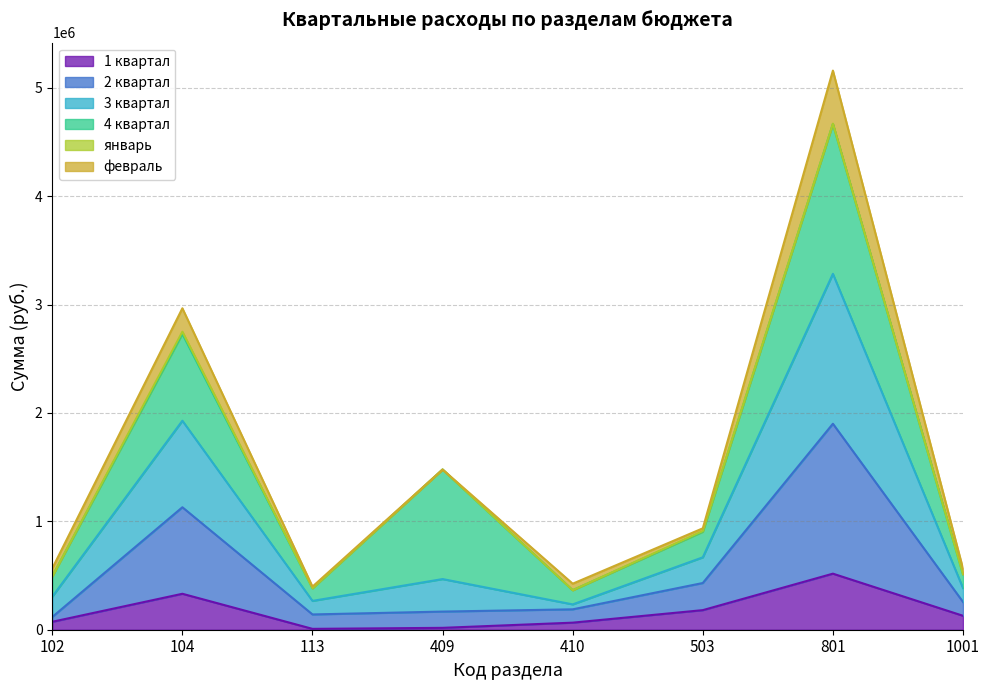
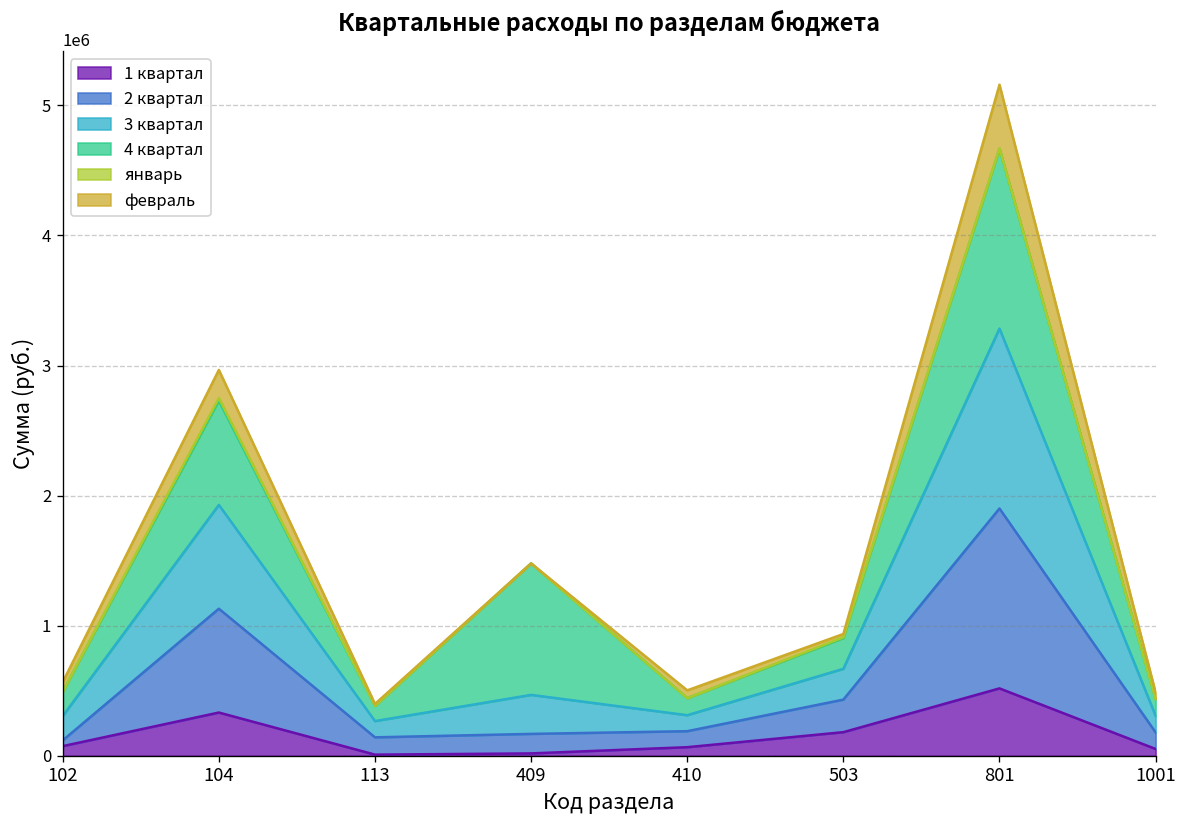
  {
    "1 квартал": {
      "102": 70000,
      "104": 330000,
      "113": 10000,
      "409": 20000,
      "410": 70000,
      "503": 180000,
      "801": 520000,
-     "1001": 130000
+     "1001": 50000
    },
    "2 квартал": {
      "102": 40000,
      "104": 800000,
      "113": 130000,
      "409": 150000,
      "410": 120000,
      "503": 250000,
      "801": 1380000,
      "1001": 130000
    },
    "3 квартал": {
      "102": 190000,
      "104": 800000,
      "113": 130000,
      "409": 300000,
-     "410": 50000,
+     "410": 120000,
      "503": 240000,
      "801": 1380000,
      "1001": 130000
    }
  }
